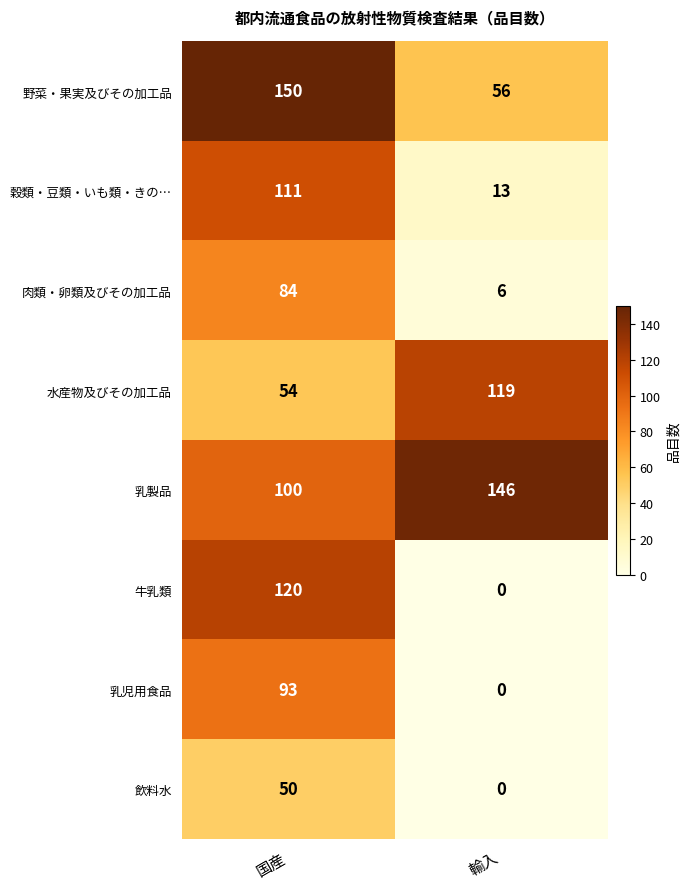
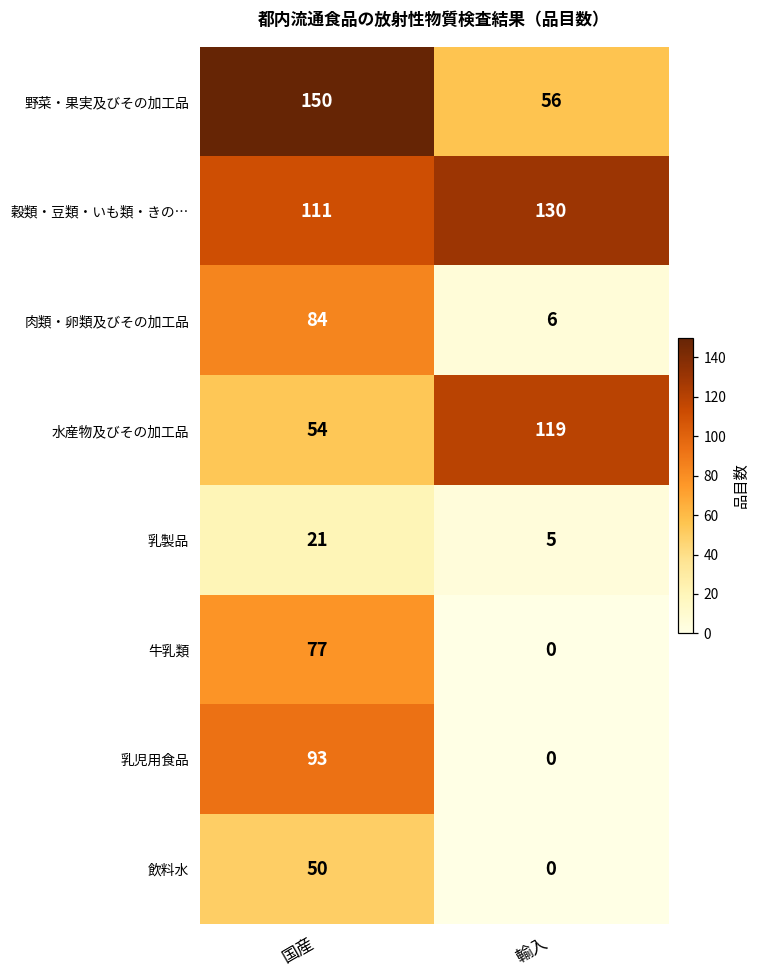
  {
    "野菜・果実及びその加工品": {
      "国産": 150,
      "輸入": 56
    },
    "穀類・豆類・いも類・きの…": {
      "国産": 111,
-     "輸入": 13
+     "輸入": 130
    },
    "肉類・卵類及びその加工品": {
      "国産": 84,
      "輸入": 6
    },
    "水産物及びその加工品": {
      "国産": 54,
      "輸入": 119
    },
    "乳製品": {
-     "国産": 100,
-     "輸入": 146
+     "国産": 21,
+     "輸入": 5
    },
    "牛乳類": {
-     "国産": 120,
+     "国産": 77,
      "輸入": 0
    },
    "乳児用食品": {
      "国産": 93,
      "輸入": 0
    },
    "飲料水": {
      "国産": 50,
      "輸入": 0
    }
  }
